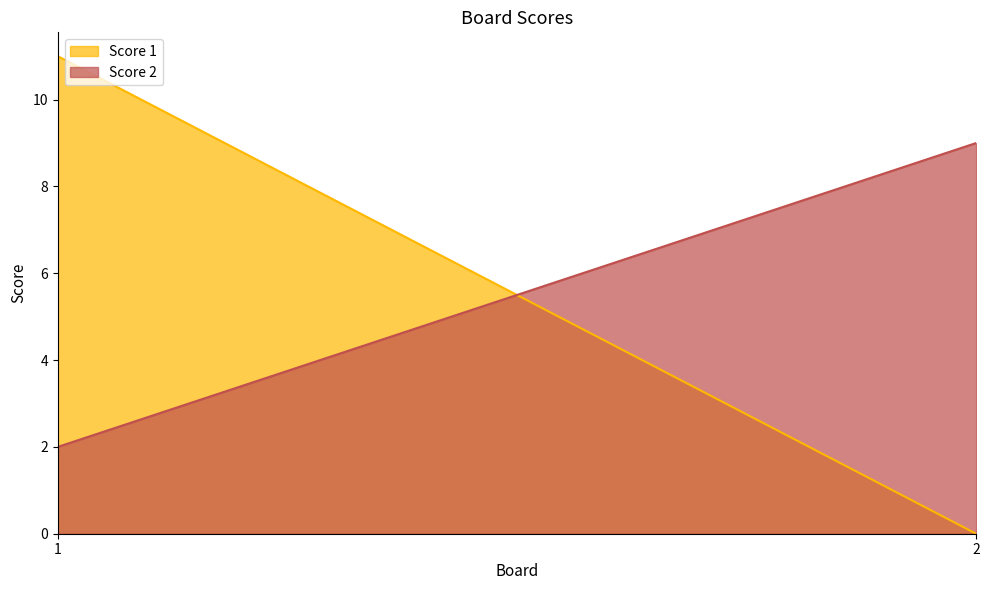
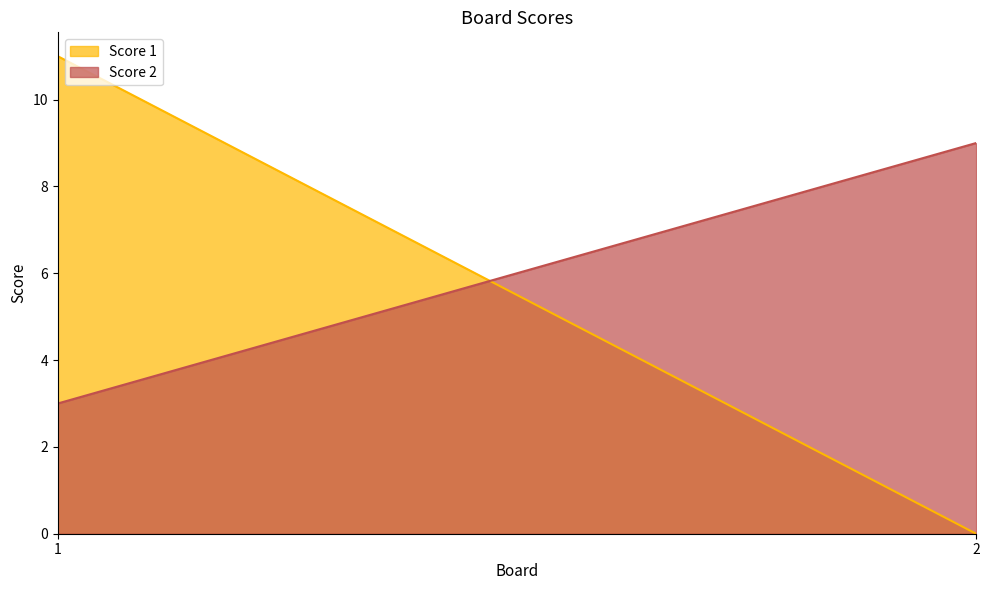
  {
    "Score 1": {
      "1": 11,
      "2": 0
    },
    "Score 2": {
-     "1": 2,
+     "1": 3,
      "2": 9
    }
  }
